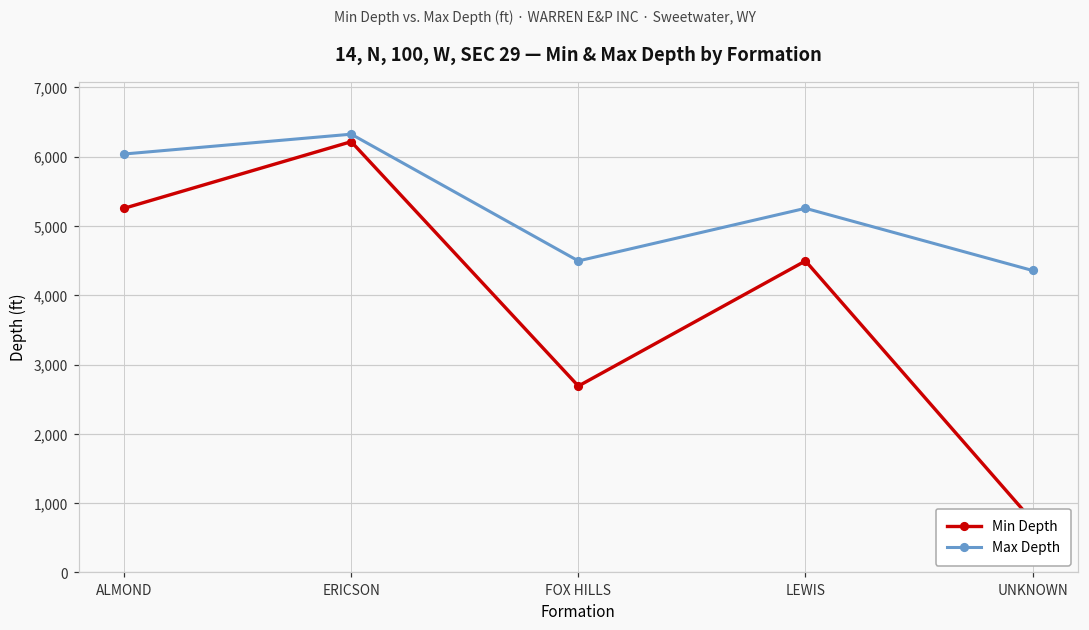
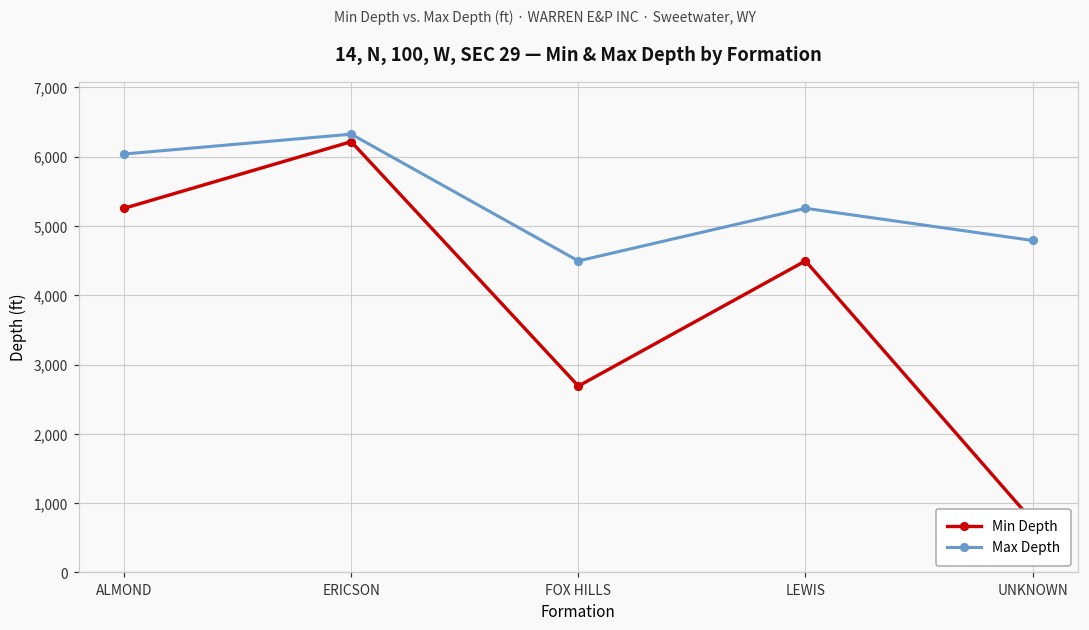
  {
    "Min Depth": {
      "ALMOND": "5,300",
      "ERICSON": "6,200",
      "FOX HILLS": "2,700",
      "LEWIS": "4,500"
    },
    "Max Depth": {
      "ALMOND": "6,000",
      "ERICSON": "6,300",
      "FOX HILLS": "4,500",
      "LEWIS": "5,300",
-     "UNKNOWN": "4,400"
+     "UNKNOWN": "4,800"
    }
  }
